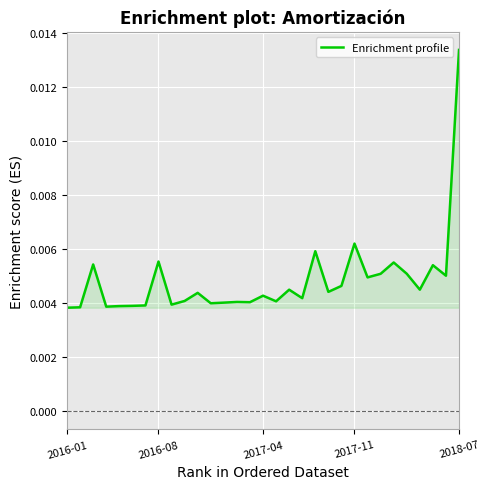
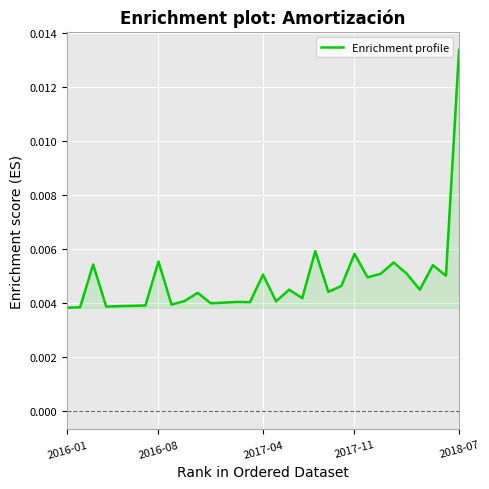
  {
    "2016-01": 0.0038,
    "2016-08": 0.0055,
-   "2017-04": 0.0043,
-   "2017-11": 0.0062,
+   "2017-04": 0.0051,
+   "2017-11": 0.0058,
    "2018-07": 0.0134
  }
